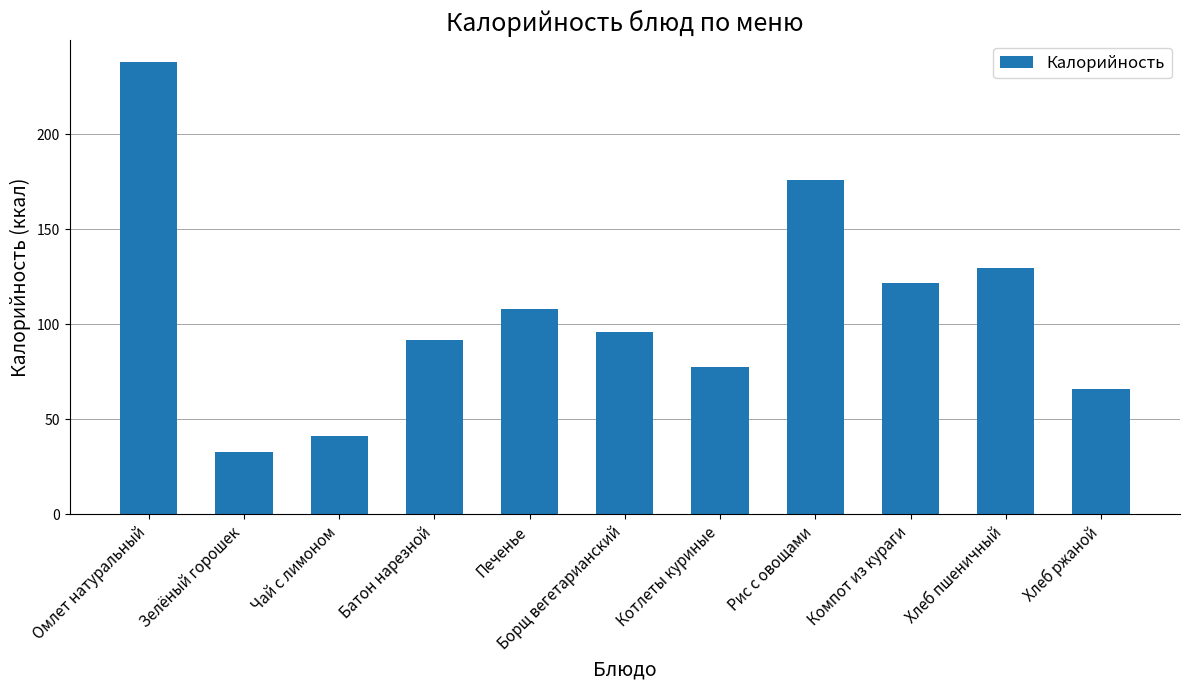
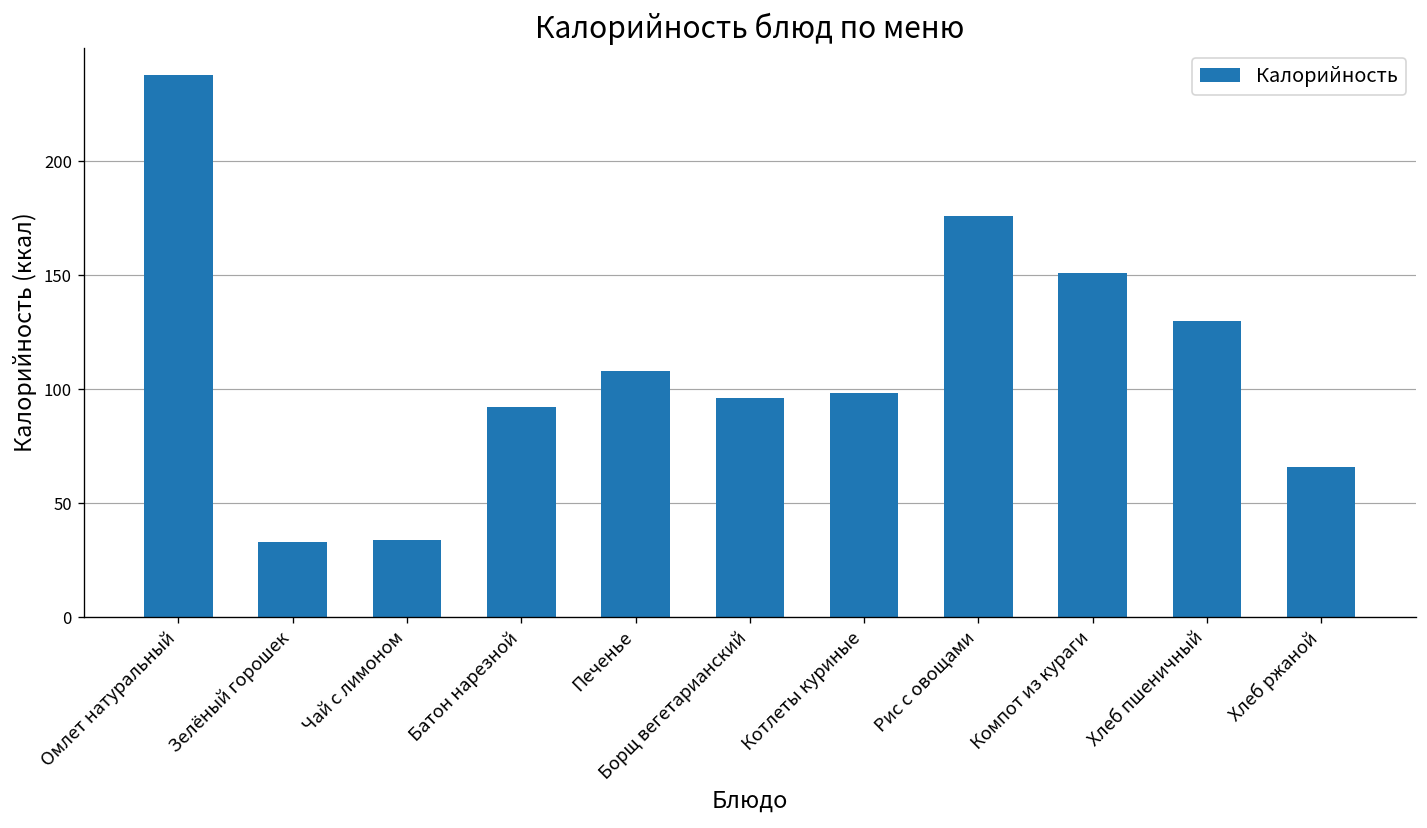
  {
    "Омлет натуральный": 238,
    "Зелёный горошек": 33,
-   "Чай с лимоном": 41,
+   "Чай с лимоном": 34,
    "Батон нарезной": 92,
    "Печенье": 108,
    "Борщ вегетарианский": 96,
-   "Котлеты куриные": 77,
+   "Котлеты куриные": 98,
    "Рис с овощами": 176,
-   "Компот из кураги": 122,
+   "Компот из кураги": 151,
    "Хлеб пшеничный": 130,
    "Хлеб ржаной": 66
  }
